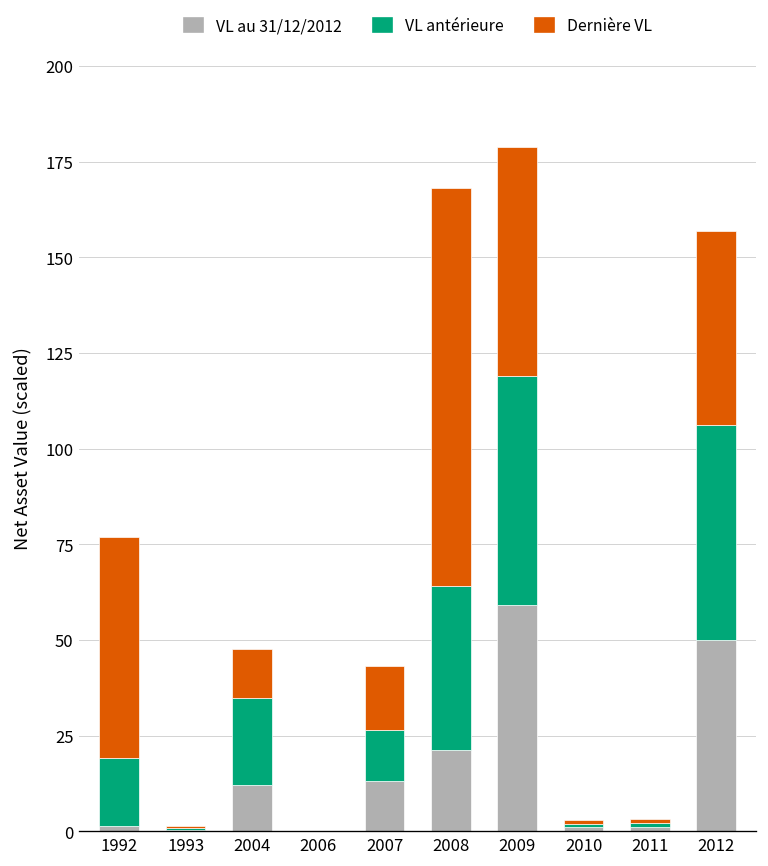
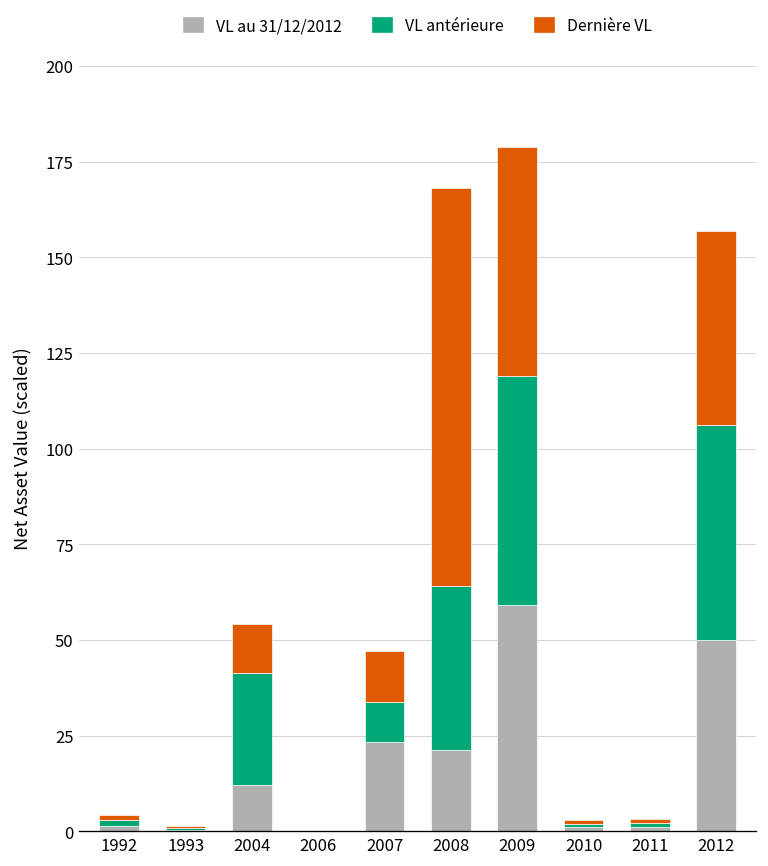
  {
    "VL au 31/12/2012": {
      "1992": 1,
      "2004": 12,
-     "2007": 13,
+     "2007": 23,
      "2008": 21,
      "2009": 59,
      "2010": 1,
      "2011": 1,
      "2012": 50
    },
    "VL antérieure": {
-     "1992": 18,
-     "2004": 23,
-     "2007": 13,
+     "1992": 1,
+     "2004": 29,
+     "2007": 11,
      "2008": 43,
      "2009": 60,
      "2010": 1,
      "2011": 1,
      "2012": 56
    },
    "Dernière VL": {
-     "1992": 58,
+     "1992": 1,
      "2004": 13,
-     "2007": 17,
+     "2007": 13,
      "2008": 104,
      "2009": 60,
      "2010": 1,
      "2011": 1,
      "2012": 51
    }
  }
